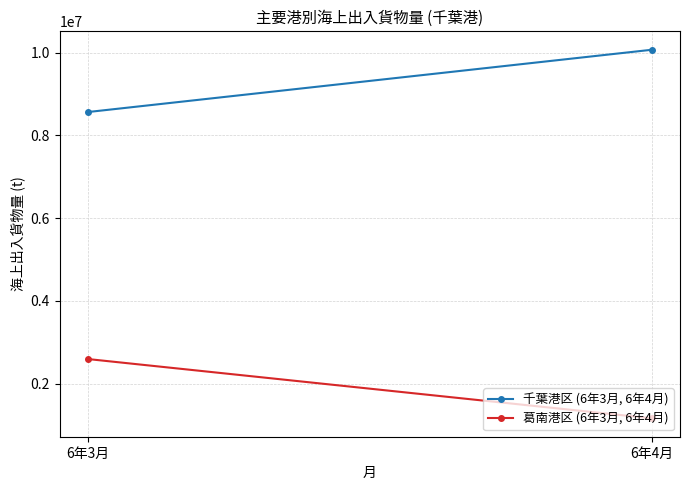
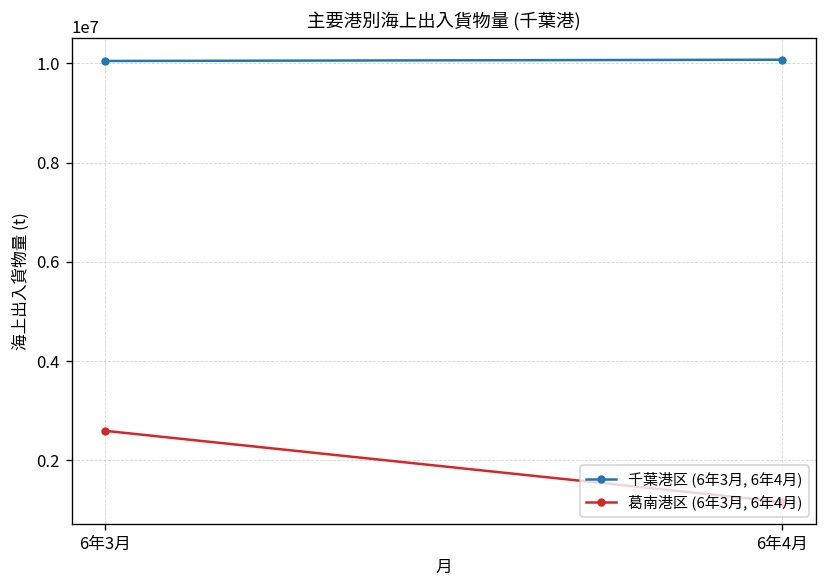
  {
    "千葉港区 (6年3月, 6年4月)": {
-     "6年3月": 8600000,
+     "6年3月": 10000000,
      "6年4月": 10100000
    },
    "葛南港区 (6年3月, 6年4月)": {
      "6年3月": 2600000
    }
  }
